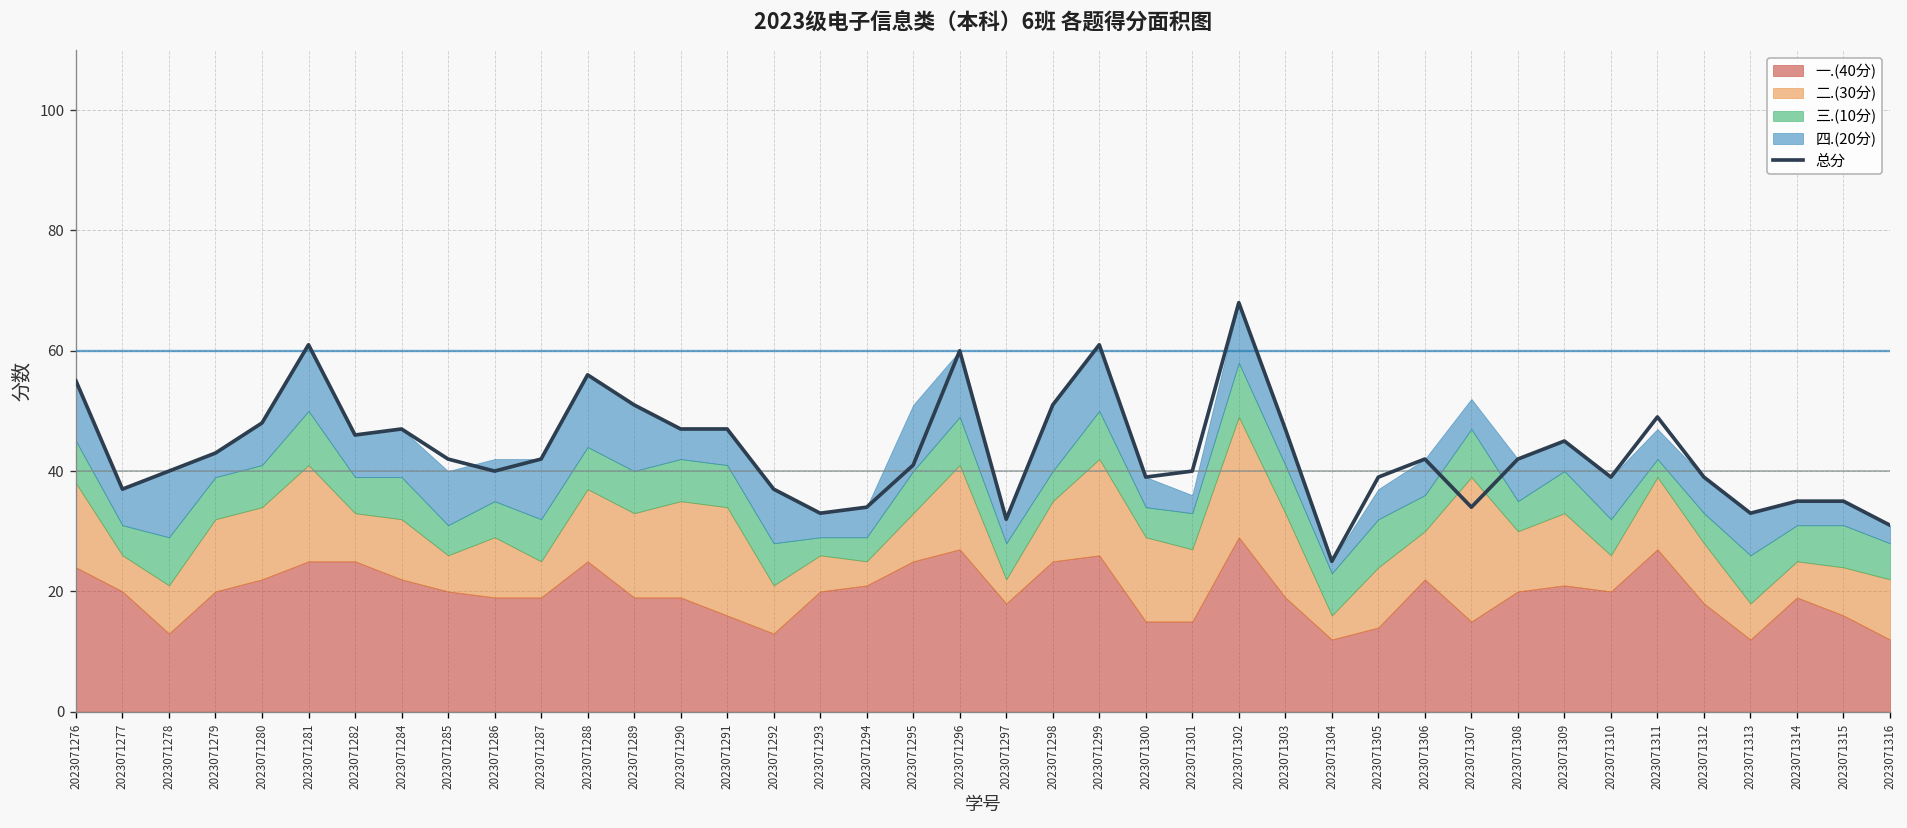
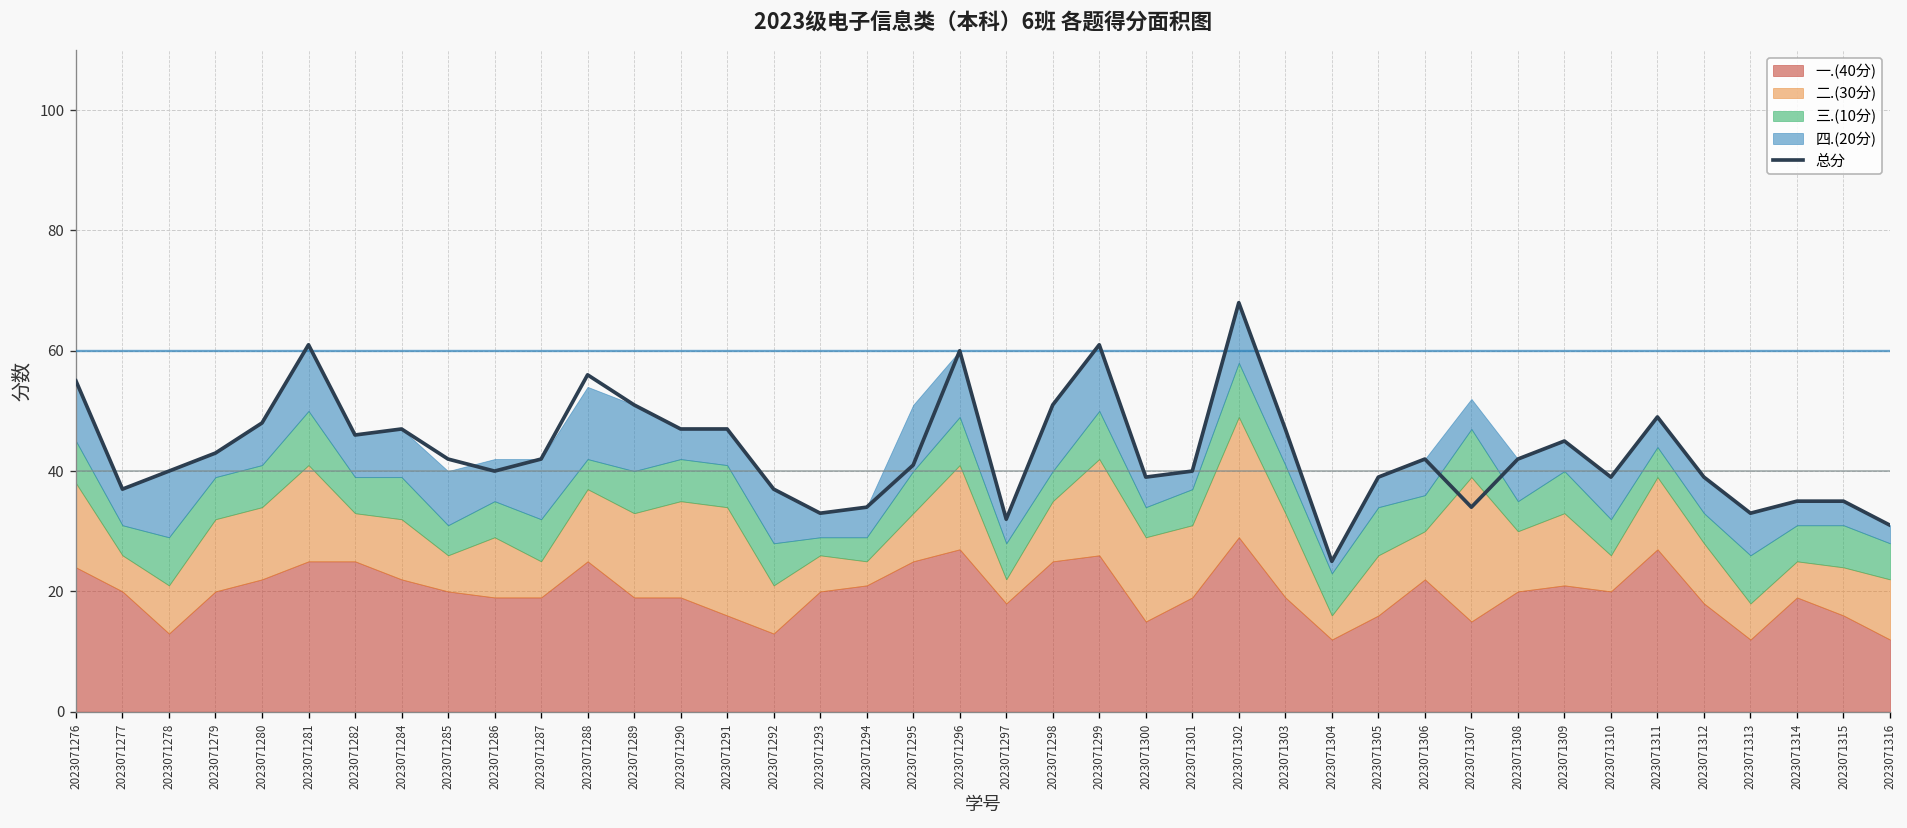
  {
    "一.(40分)": {
      "2023071276": 24,
      "2023071277": 20,
      "2023071278": 13,
      "2023071279": 20,
      "2023071280": 22,
      "2023071281": 25,
      "2023071282": 25,
      "2023071284": 22,
      "2023071285": 20,
      "2023071286": 19,
      "2023071287": 19,
      "2023071288": 25,
      "2023071289": 19,
      "2023071290": 19,
      "2023071291": 16,
      "2023071292": 13,
      "2023071293": 20,
      "2023071294": 21,
      "2023071295": 25,
      "2023071296": 27,
      "2023071297": 18,
      "2023071298": 25,
      "2023071299": 26,
      "2023071300": 15,
-     "2023071301": 15,
+     "2023071301": 19,
      "2023071302": 29,
      "2023071303": 19,
      "2023071304": 12,
-     "2023071305": 14,
+     "2023071305": 16,
      "2023071306": 22,
      "2023071307": 15,
      "2023071308": 20,
      "2023071309": 21,
      "2023071310": 20,
      "2023071311": 27,
      "2023071312": 18,
      "2023071313": 12,
      "2023071314": 19,
      "2023071315": 16,
      "2023071316": 12
    },
    "总分": {
      "2023071285": 42,
      "2023071286": 40,
      "2023071295": 41,
      "2023071307": 34
    },
    "二.(30分)": {
      "2023071276": 14,
      "2023071277": 6,
      "2023071278": 8,
      "2023071279": 12,
      "2023071280": 12,
      "2023071281": 16,
      "2023071282": 8,
      "2023071284": 10,
      "2023071285": 6,
      "2023071286": 10,
      "2023071287": 6,
      "2023071288": 12,
      "2023071289": 14,
      "2023071290": 16,
      "2023071291": 18,
      "2023071292": 8,
      "2023071293": 6,
      "2023071294": 4,
      "2023071295": 8,
      "2023071296": 14,
      "2023071297": 4,
      "2023071298": 10,
      "2023071299": 16,
      "2023071300": 14,
      "2023071301": 12,
      "2023071302": 20,
      "2023071303": 14,
      "2023071304": 4,
      "2023071305": 10,
      "2023071306": 8,
      "2023071307": 24,
      "2023071308": 10,
      "2023071309": 12,
      "2023071310": 6,
      "2023071311": 12,
      "2023071312": 10,
      "2023071313": 6,
      "2023071314": 6,
      "2023071315": 8,
      "2023071316": 10
    },
    "三.(10分)": {
      "2023071276": 7,
      "2023071277": 5,
      "2023071278": 8,
      "2023071279": 7,
      "2023071280": 7,
      "2023071281": 9,
      "2023071282": 6,
      "2023071284": 7,
      "2023071285": 5,
      "2023071286": 6,
      "2023071287": 7,
-     "2023071288": 7,
+     "2023071288": 5,
      "2023071289": 7,
      "2023071290": 7,
      "2023071291": 7,
      "2023071292": 7,
      "2023071293": 3,
      "2023071294": 4,
      "2023071295": 7,
      "2023071296": 8,
      "2023071297": 6,
      "2023071298": 5,
      "2023071299": 8,
      "2023071300": 5,
      "2023071301": 6,
      "2023071302": 9,
      "2023071303": 8,
      "2023071304": 7,
      "2023071305": 8,
      "2023071306": 6,
      "2023071307": 8,
      "2023071308": 5,
      "2023071309": 7,
      "2023071310": 6,
-     "2023071311": 3,
+     "2023071311": 5,
      "2023071312": 5,
      "2023071313": 8,
      "2023071314": 6,
      "2023071315": 7,
      "2023071316": 6
    },
    "四.(20分)": {
      "2023071285": 9,
      "2023071286": 7,
      "2023071295": 11,
      "2023071307": 5
    }
  }
